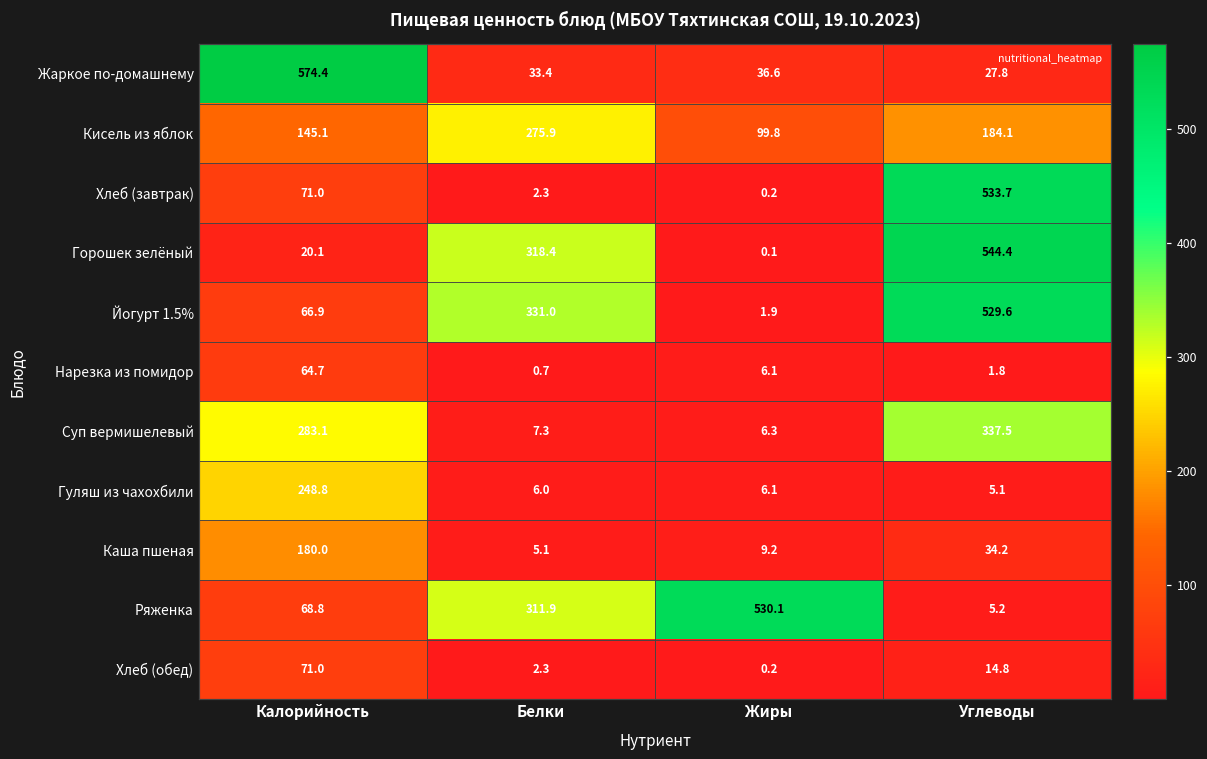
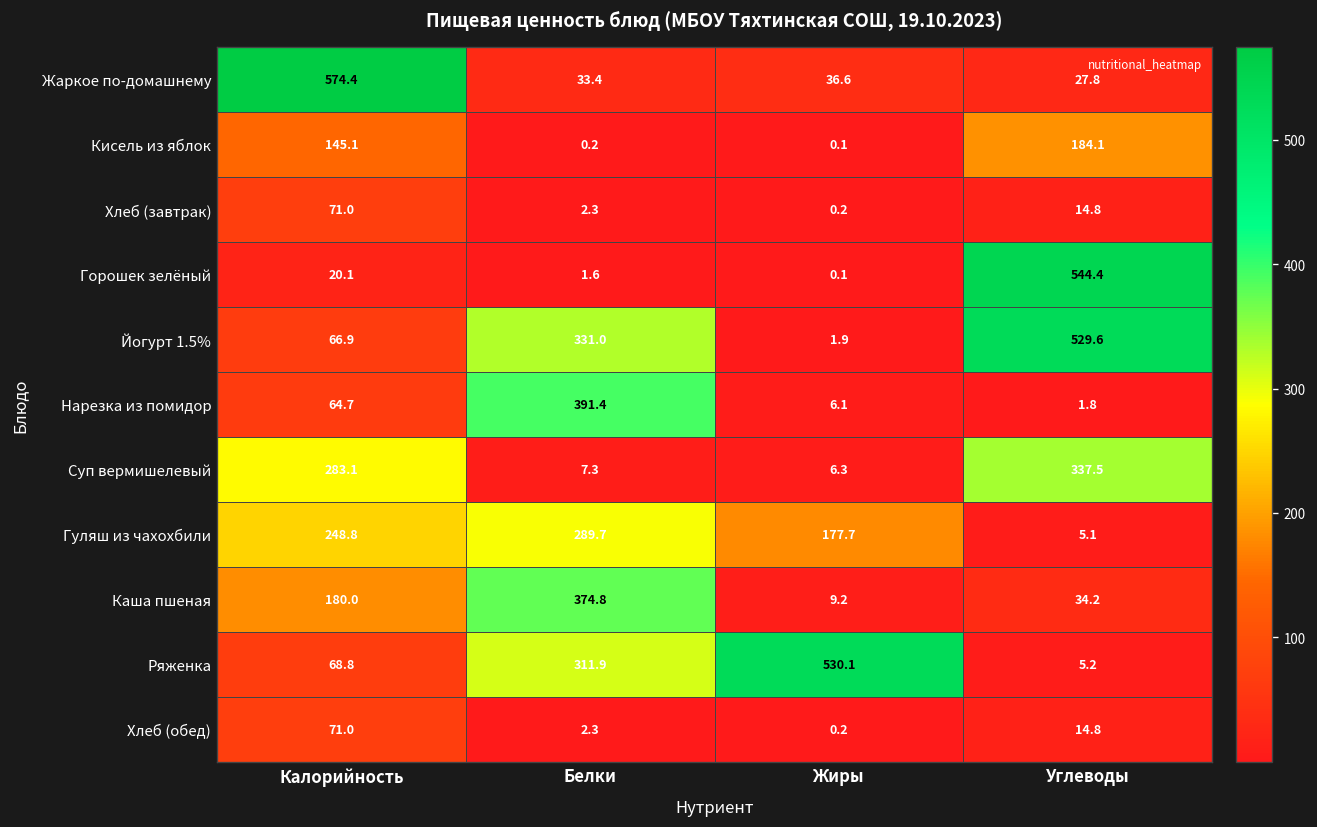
  {
    "Жаркое по-домашнему": {
      "Калорийность": 574.4,
      "Белки": 33.4,
      "Жиры": 36.6
    },
    "Кисель из яблок": {
      "Калорийность": 145.1,
-     "Белки": 275.9,
-     "Жиры": 99.8,
+     "Белки": 0.2,
+     "Жиры": 0.1,
      "Углеводы": 184.1
    },
    "Хлеб (завтрак)": {
      "Калорийность": 71.0,
      "Белки": 2.3,
      "Жиры": 0.2,
-     "Углеводы": 533.7
+     "Углеводы": 14.8
    },
    "Горошек зелёный": {
      "Калорийность": 20.1,
-     "Белки": 318.4,
+     "Белки": 1.6,
      "Жиры": 0.1,
      "Углеводы": 544.4
    },
    "Йогурт 1.5%": {
      "Калорийность": 66.9,
      "Белки": 331.0,
      "Жиры": 1.9,
      "Углеводы": 529.6
    },
    "Нарезка из помидор": {
      "Калорийность": 64.7,
-     "Белки": 0.7,
+     "Белки": 391.4,
      "Жиры": 6.1,
      "Углеводы": 1.8
    },
    "Суп вермишелевый": {
      "Калорийность": 283.1,
      "Белки": 7.3,
      "Жиры": 6.3,
      "Углеводы": 337.5
    },
    "Гуляш из чахохбили": {
      "Калорийность": 248.8,
-     "Белки": 6.0,
-     "Жиры": 6.1,
+     "Белки": 289.7,
+     "Жиры": 177.7,
      "Углеводы": 5.1
    },
    "Каша пшеная": {
      "Калорийность": 180.0,
-     "Белки": 5.1,
+     "Белки": 374.8,
      "Жиры": 9.2,
      "Углеводы": 34.2
    },
    "Ряженка": {
      "Калорийность": 68.8,
      "Белки": 311.9,
      "Жиры": 530.1,
      "Углеводы": 5.2
    },
    "Хлеб (обед)": {
      "Калорийность": 71.0,
      "Белки": 2.3,
      "Жиры": 0.2,
      "Углеводы": 14.8
    }
  }
